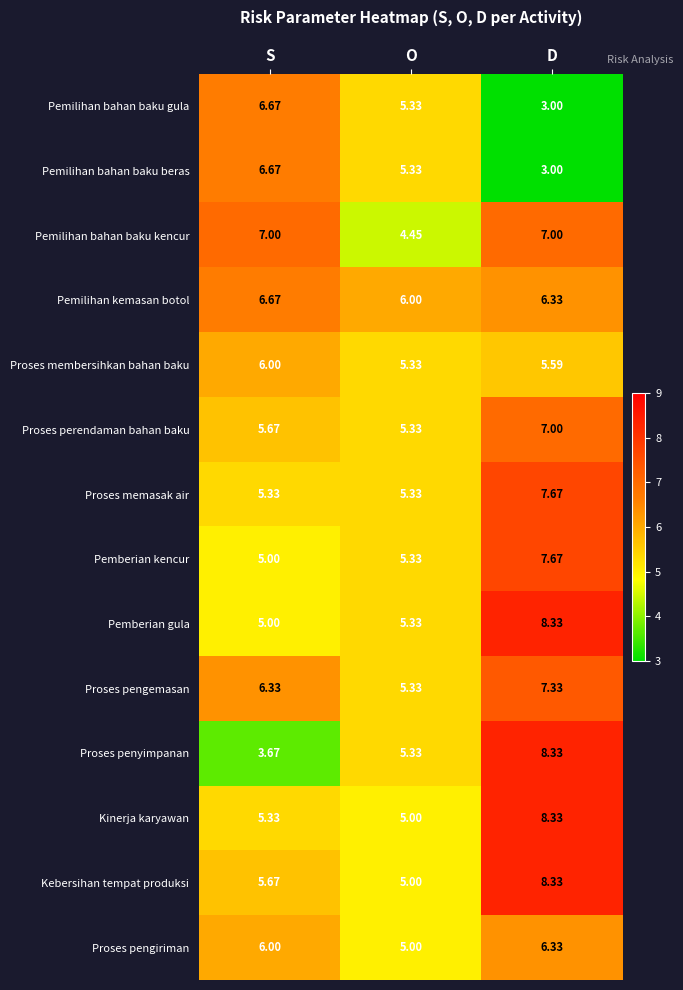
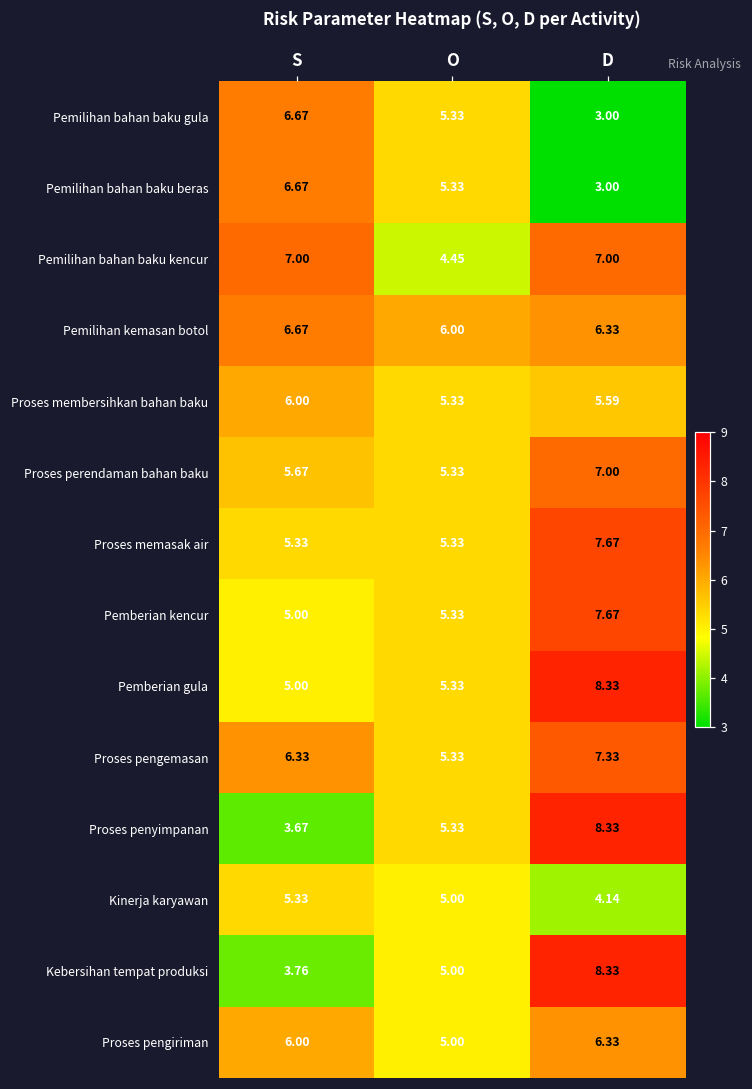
  {
    "Pemilihan bahan baku gula": {
      "S": 6.67,
      "O": 5.33,
      "D": 3.00
    },
    "Pemilihan bahan baku beras": {
      "S": 6.67,
      "O": 5.33,
      "D": 3.00
    },
    "Pemilihan bahan baku kencur": {
      "S": 7.00,
      "O": 4.45,
      "D": 7.00
    },
    "Pemilihan kemasan botol": {
      "S": 6.67,
      "O": 6.00,
      "D": 6.33
    },
    "Proses membersihkan bahan baku": {
      "S": 6.00,
      "O": 5.33,
      "D": 5.59
    },
    "Proses perendaman bahan baku": {
      "S": 5.67,
      "O": 5.33,
      "D": 7.00
    },
    "Proses memasak air": {
      "S": 5.33,
      "O": 5.33,
      "D": 7.67
    },
    "Pemberian kencur": {
      "S": 5.00,
      "O": 5.33,
      "D": 7.67
    },
    "Pemberian gula": {
      "S": 5.00,
      "O": 5.33,
      "D": 8.33
    },
    "Proses pengemasan": {
      "S": 6.33,
      "O": 5.33,
      "D": 7.33
    },
    "Proses penyimpanan": {
      "S": 3.67,
      "O": 5.33,
      "D": 8.33
    },
    "Kinerja karyawan": {
      "S": 5.33,
      "O": 5.00,
-     "D": 8.33
+     "D": 4.14
    },
    "Kebersihan tempat produksi": {
-     "S": 5.67,
+     "S": 3.76,
      "O": 5.00,
      "D": 8.33
    },
    "Proses pengiriman": {
      "S": 6.00,
      "O": 5.00,
      "D": 6.33
    }
  }
